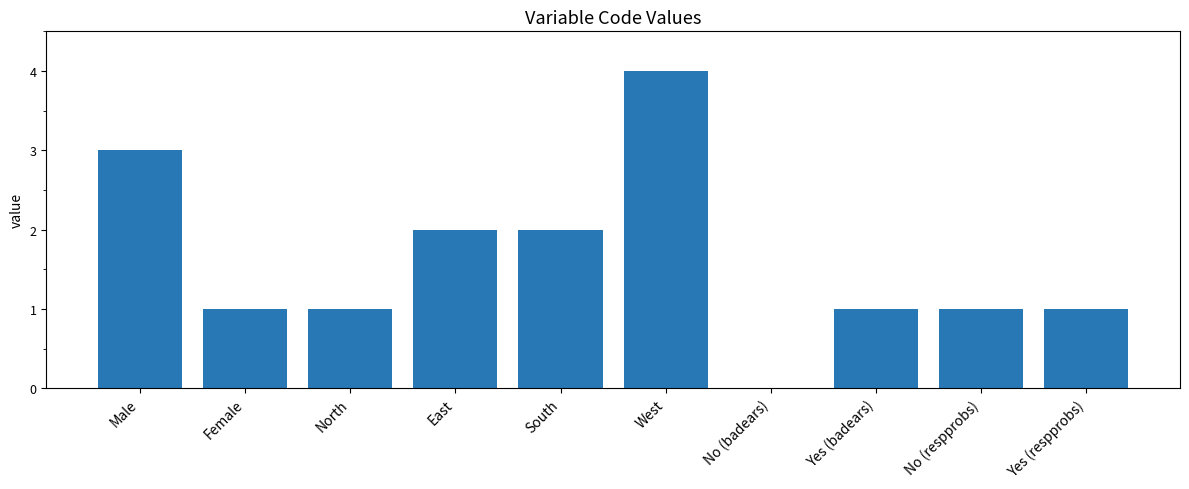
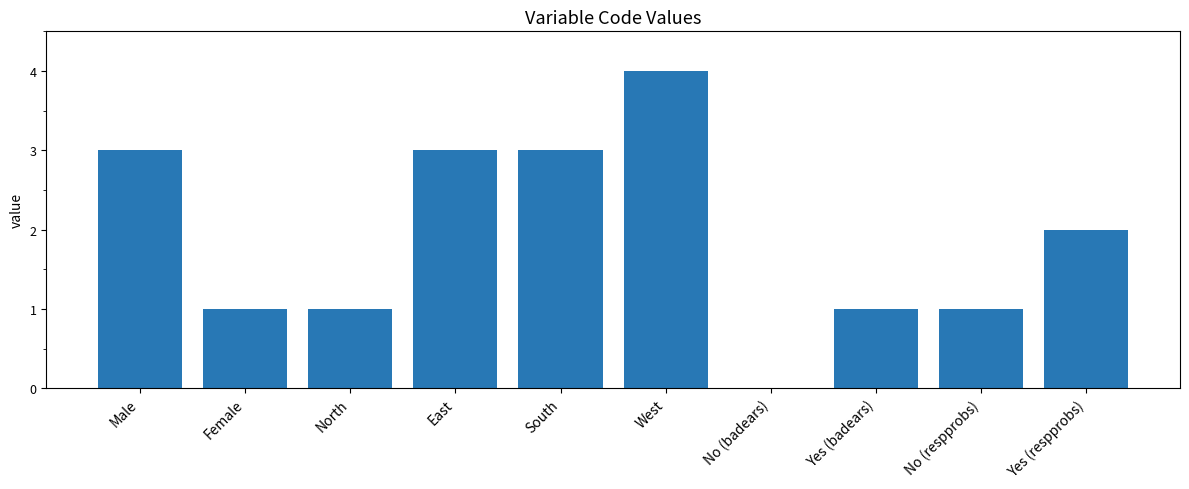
  {
    "Male": 3,
    "Female": 1,
    "North": 1,
-   "East": 2,
-   "South": 2,
+   "East": 3,
+   "South": 3,
    "West": 4,
    "No (badears)": 0,
    "Yes (badears)": 1,
    "No (respprobs)": 1,
-   "Yes (respprobs)": 1
+   "Yes (respprobs)": 2
  }
